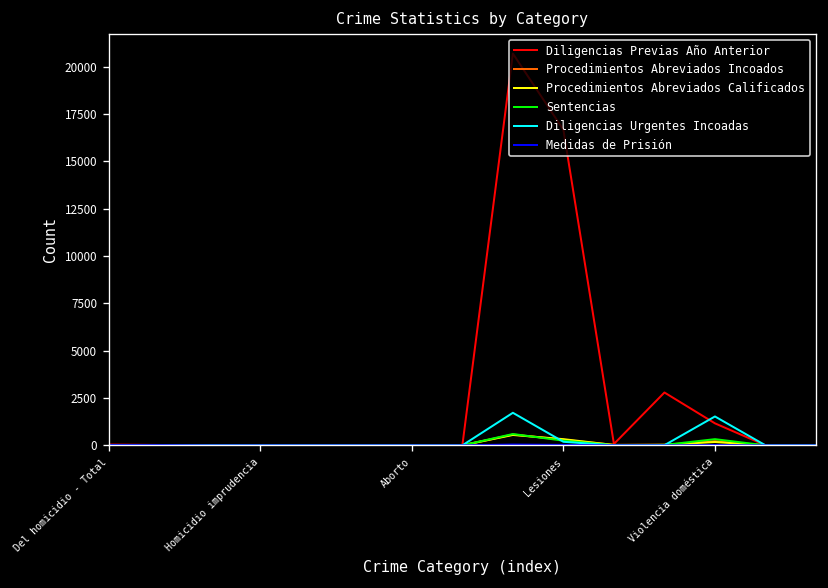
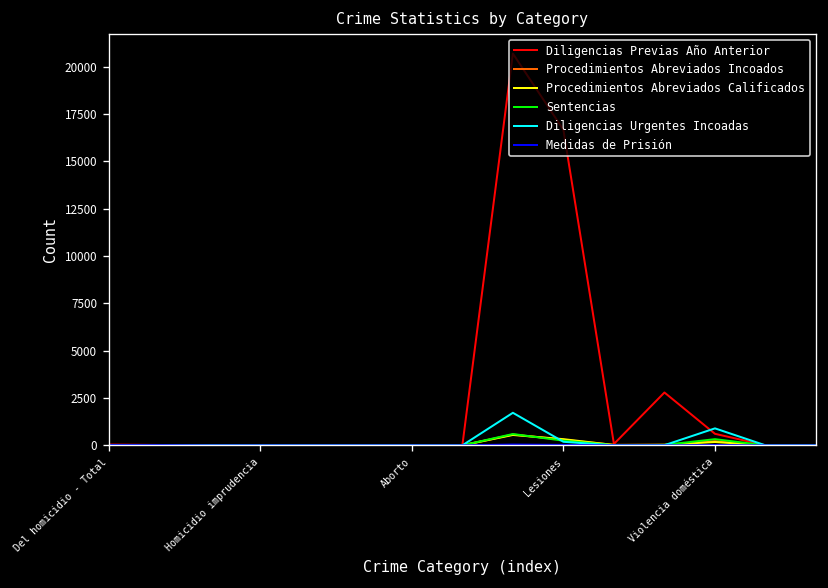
  {
    "Diligencias Previas Año Anterior": {
-     "Violencia doméstica": 1200
+     "Violencia doméstica": 600
    },
    "Diligencias Urgentes Incoadas": {
-     "Violencia doméstica": 1500
+     "Violencia doméstica": 900
    }
  }
